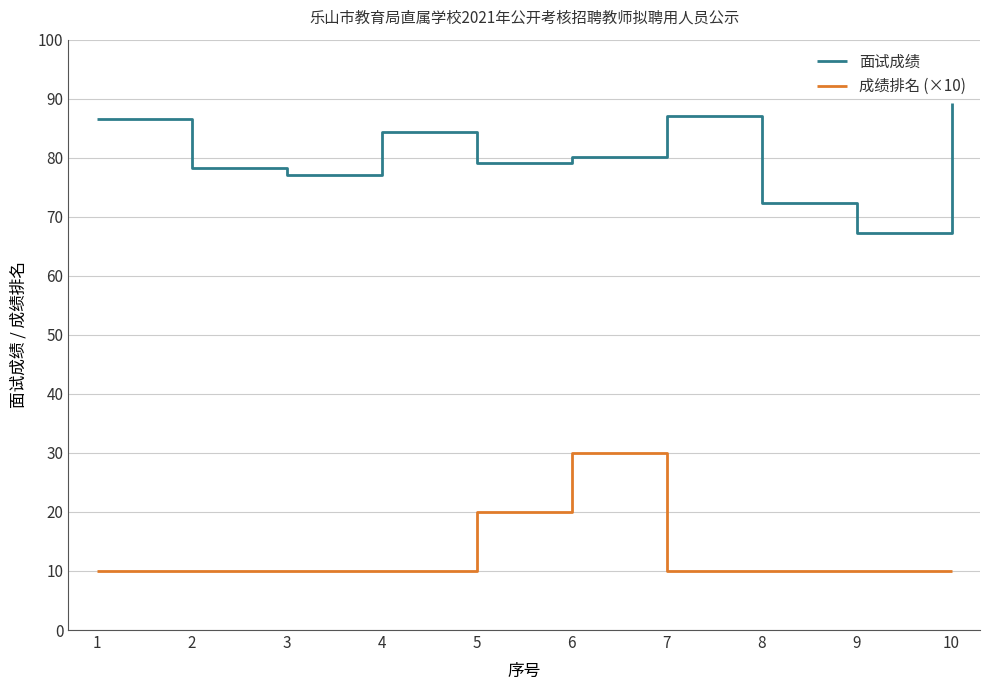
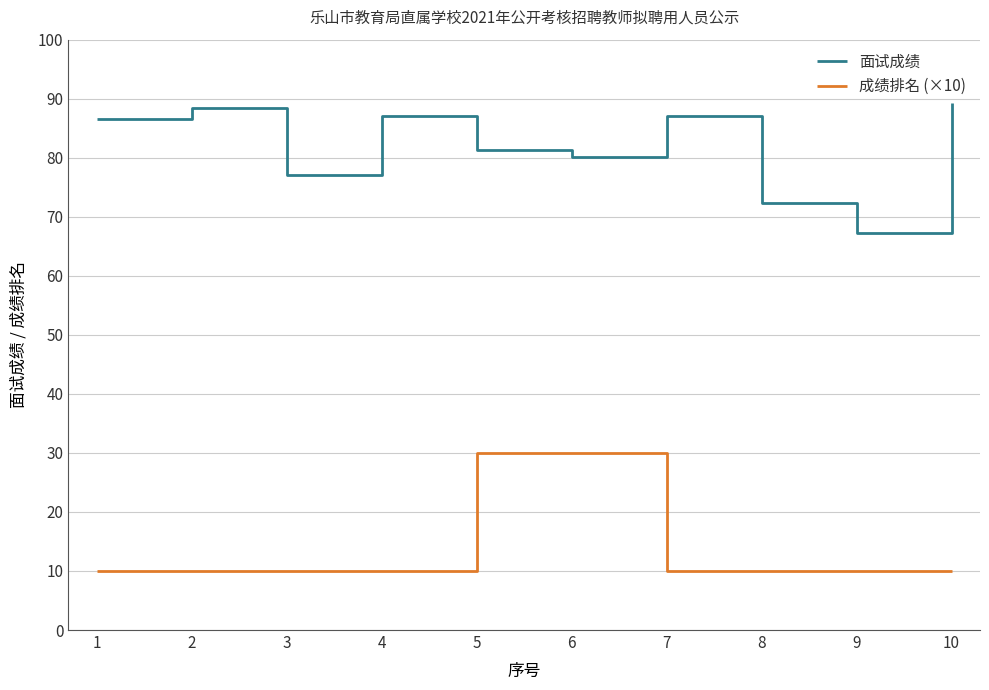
  {
    "面试成绩": {
      "1": 87,
-     "2": 78,
+     "2": 89,
      "3": 77,
-     "4": 84,
-     "5": 79,
+     "4": 87,
+     "5": 81,
      "6": 80,
      "7": 87,
      "8": 72,
      "9": 67,
      "10": 89
    },
    "成绩排名 (×10)": {
      "1": 10,
      "2": 10,
      "3": 10,
      "4": 10,
-     "5": 20,
+     "5": 30,
      "6": 30,
      "7": 10,
      "8": 10,
      "9": 10,
      "10": 10
    }
  }
